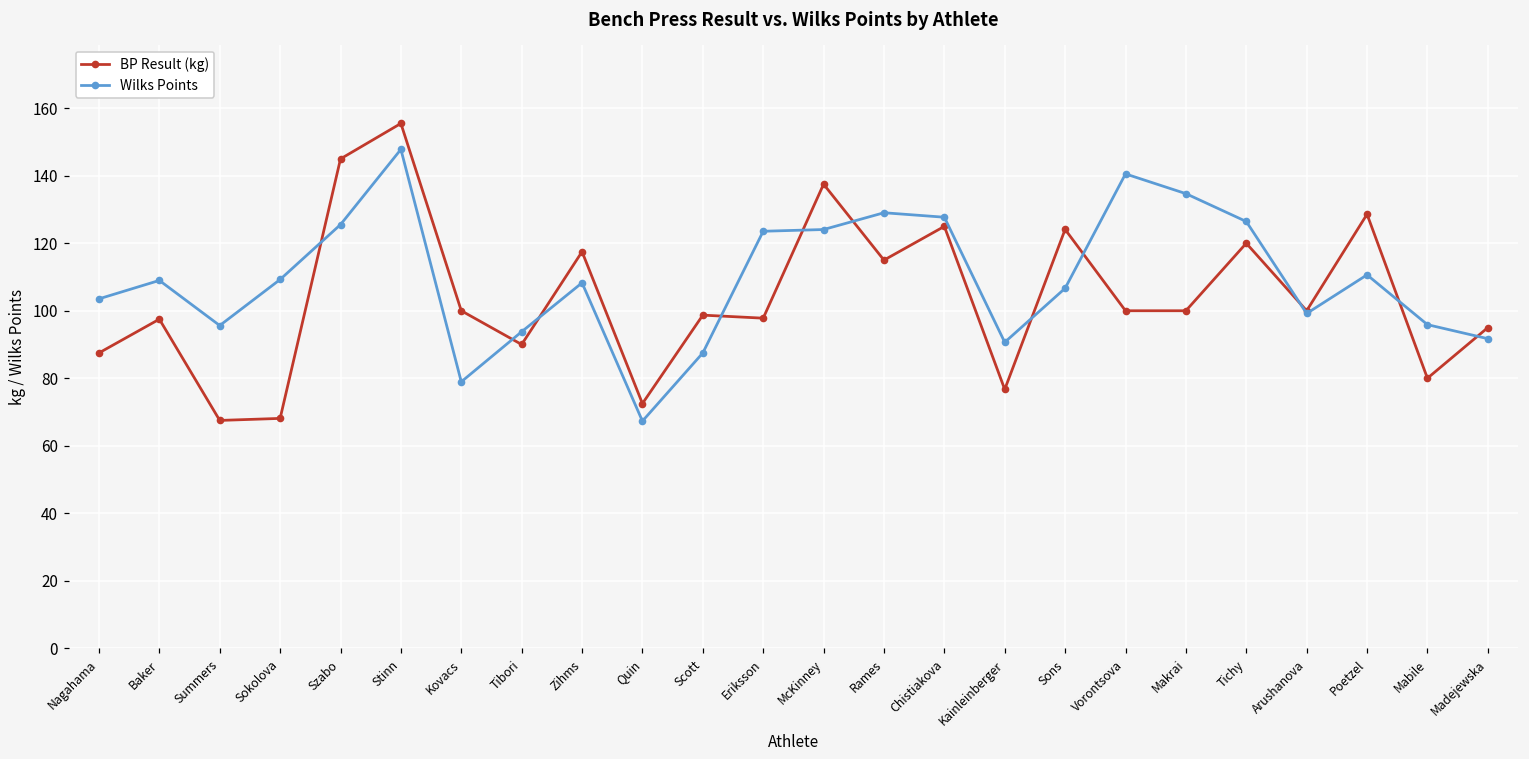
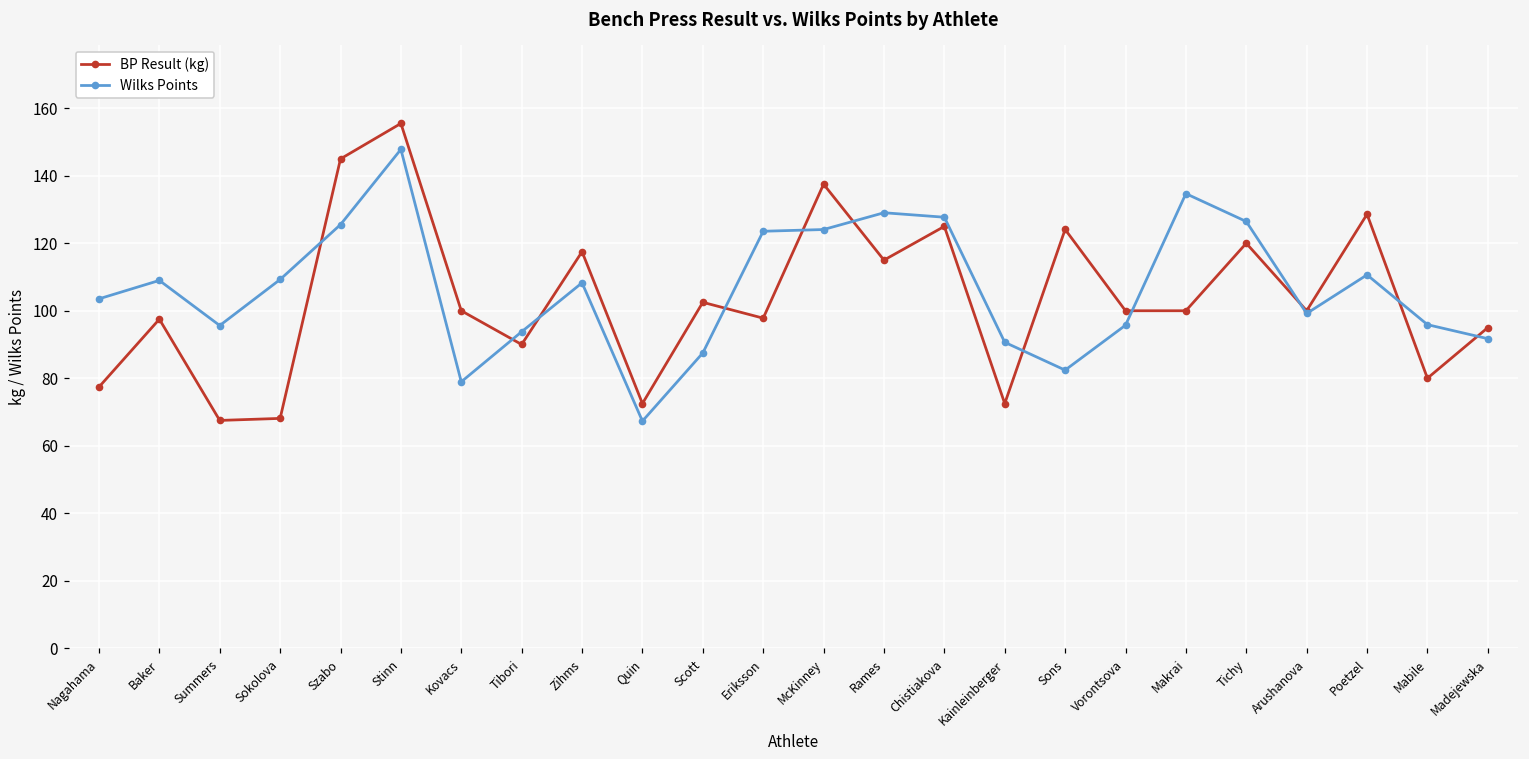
  {
    "BP Result (kg)": {
-     "Nagahama": 88,
+     "Nagahama": 77,
      "Baker": 98,
      "Summers": 68,
      "Sokolova": 68,
      "Szabo": 145,
      "Stinn": 156,
      "Kovacs": 100,
      "Tibori": 90,
      "Zihms": 118,
      "Quin": 73,
-     "Scott": 99,
+     "Scott": 103,
      "Eriksson": 98,
      "McKinney": 138,
      "Rames": 115,
      "Chistiakova": 125,
-     "Kainleinberger": 77,
+     "Kainleinberger": 73,
      "Sons": 124,
      "Vorontsova": 100,
      "Makrai": 100,
      "Tichy": 120,
      "Poetzel": 129,
      "Mabile": 80,
      "Madejewska": 95
    },
    "Wilks Points": {
      "Nagahama": 104,
      "Baker": 109,
      "Summers": 96,
      "Sokolova": 109,
      "Szabo": 126,
      "Stinn": 148,
      "Kovacs": 79,
      "Tibori": 94,
      "Zihms": 108,
      "Quin": 67,
      "Scott": 87,
      "Eriksson": 124,
      "McKinney": 124,
      "Rames": 129,
      "Chistiakova": 128,
      "Kainleinberger": 91,
-     "Sons": 107,
-     "Vorontsova": 141,
+     "Sons": 82,
+     "Vorontsova": 96,
      "Makrai": 135,
      "Tichy": 126,
      "Poetzel": 111,
      "Mabile": 96,
      "Madejewska": 92
    }
  }
